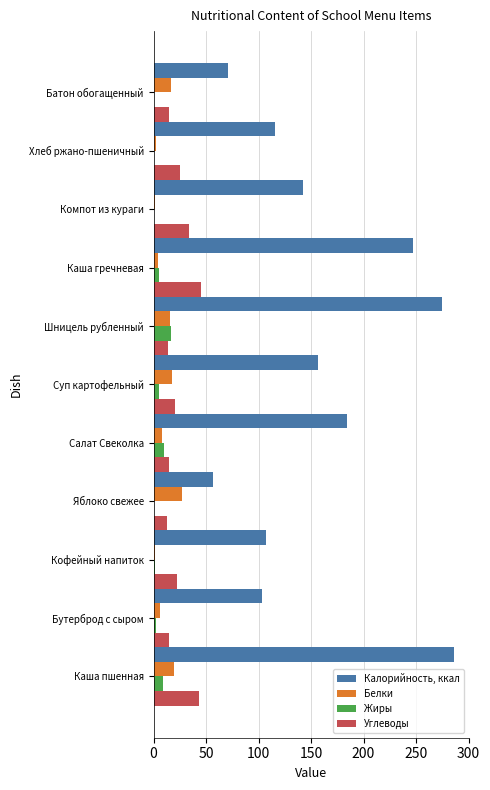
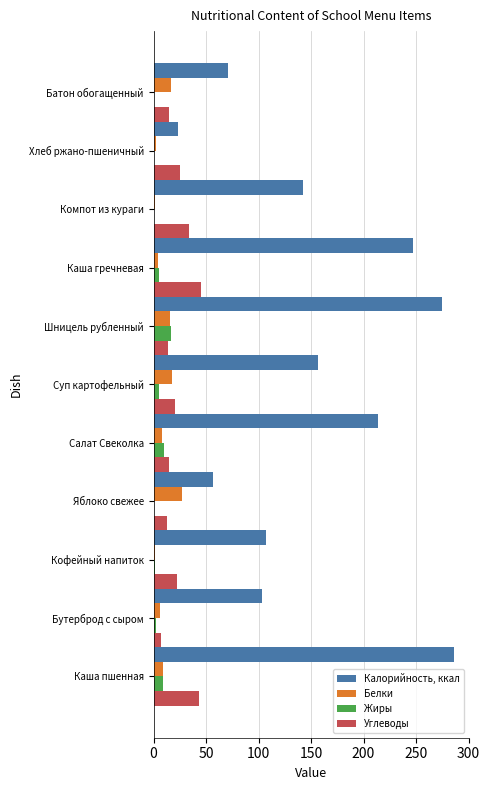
  {
    "Калорийность, ккал": {
      "Батон обогащенный": 71,
-     "Хлеб ржано-пшеничный": 116,
+     "Хлеб ржано-пшеничный": 23,
      "Компот из кураги": 142,
      "Каша гречневая": 247,
      "Шницель рубленный": 274,
      "Суп картофельный": 157,
-     "Салат Свеколка": 184,
+     "Салат Свеколка": 214,
      "Яблоко свежее": 56,
      "Кофейный напиток": 107,
      "Бутерброд с сыром": 103,
      "Каша пшенная": 286
    },
    "Белки": {
      "Батон обогащенный": 17,
      "Хлеб ржано-пшеничный": 3,
      "Каша гречневая": 4,
      "Шницель рубленный": 15,
      "Суп картофельный": 18,
      "Салат Свеколка": 8,
      "Яблоко свежее": 27,
      "Бутерброд с сыром": 6,
-     "Каша пшенная": 19
+     "Каша пшенная": 9
    },
    "Жиры": {
      "Каша гречневая": 6,
      "Шницель рубленный": 16,
      "Суп картофельный": 5,
      "Салат Свеколка": 10,
      "Бутерброд с сыром": 2,
      "Каша пшенная": 9
    },
    "Углеводы": {
      "Батон обогащенный": 15,
      "Хлеб ржано-пшеничный": 25,
      "Компот из кураги": 34,
      "Каша гречневая": 45,
      "Шницель рубленный": 14,
      "Суп картофельный": 21,
      "Салат Свеколка": 15,
      "Яблоко свежее": 13,
      "Кофейный напиток": 22,
-     "Бутерброд с сыром": 15,
+     "Бутерброд с сыром": 7,
      "Каша пшенная": 43
    }
  }
